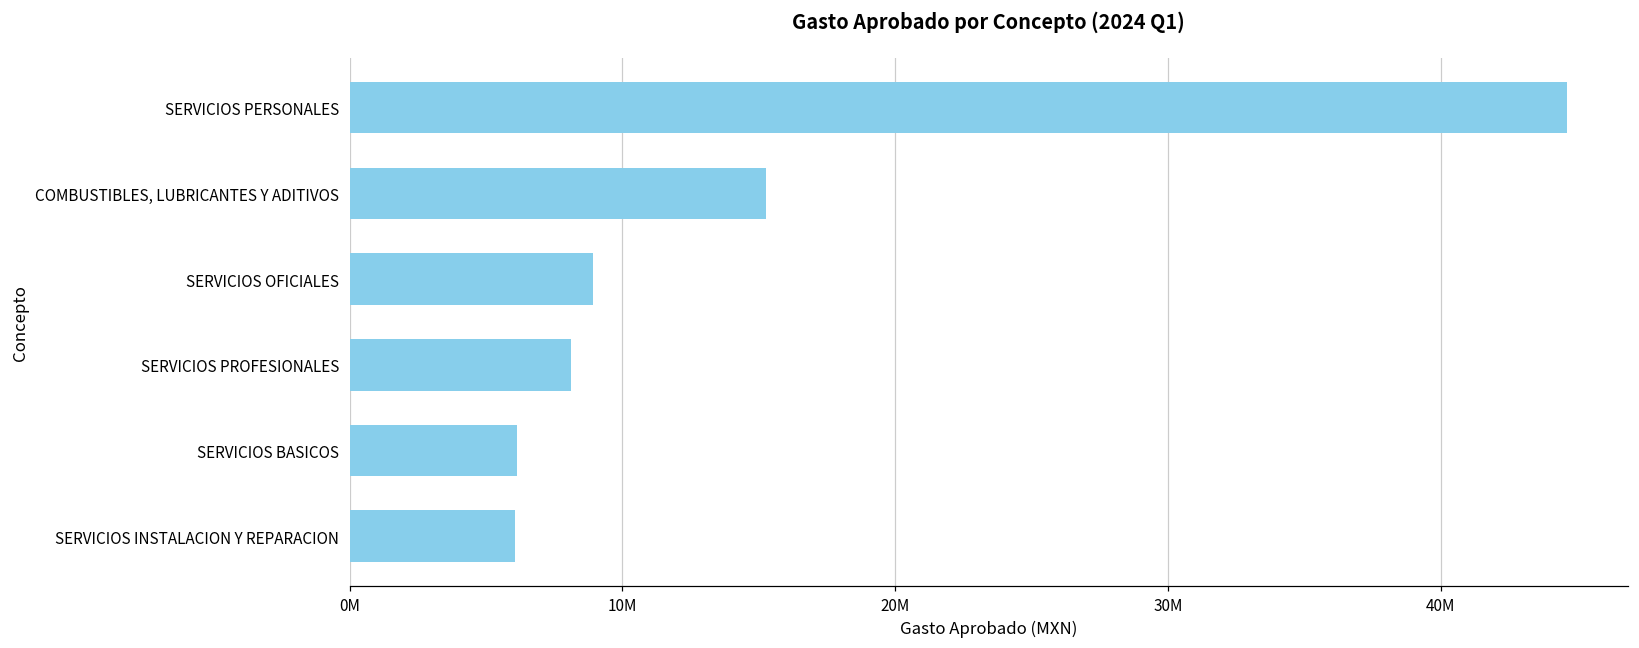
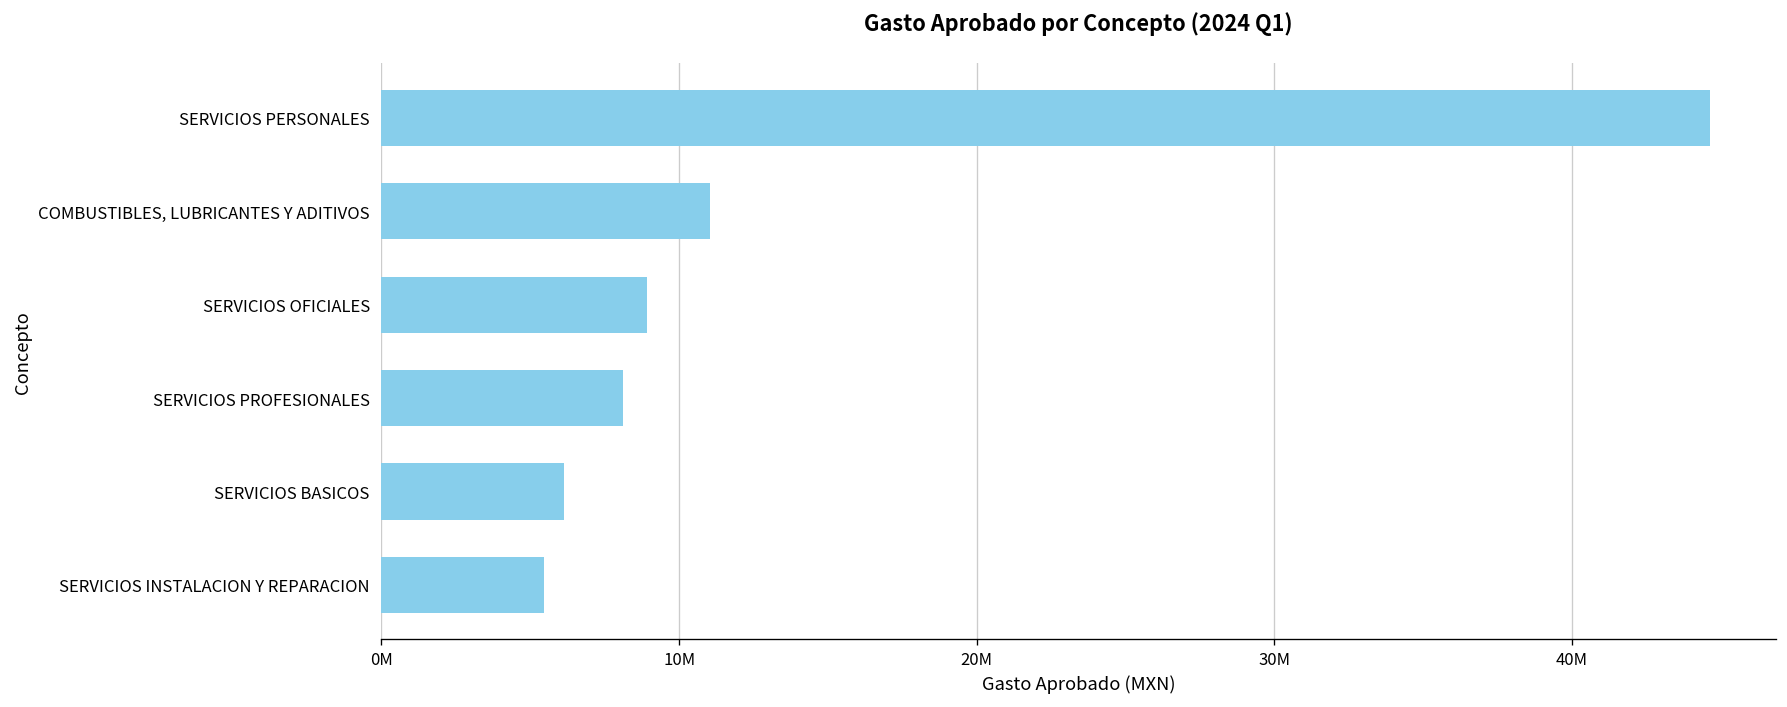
  {
    "SERVICIOS PERSONALES": 44600000,
-   "COMBUSTIBLES, LUBRICANTES Y ADITIVOS": 15300000,
+   "COMBUSTIBLES, LUBRICANTES Y ADITIVOS": 11100000,
    "SERVICIOS OFICIALES": 8900000,
    "SERVICIOS PROFESIONALES": 8100000,
    "SERVICIOS BASICOS": 6100000,
-   "SERVICIOS INSTALACION Y REPARACION": 6100000
+   "SERVICIOS INSTALACION Y REPARACION": 5500000
  }
